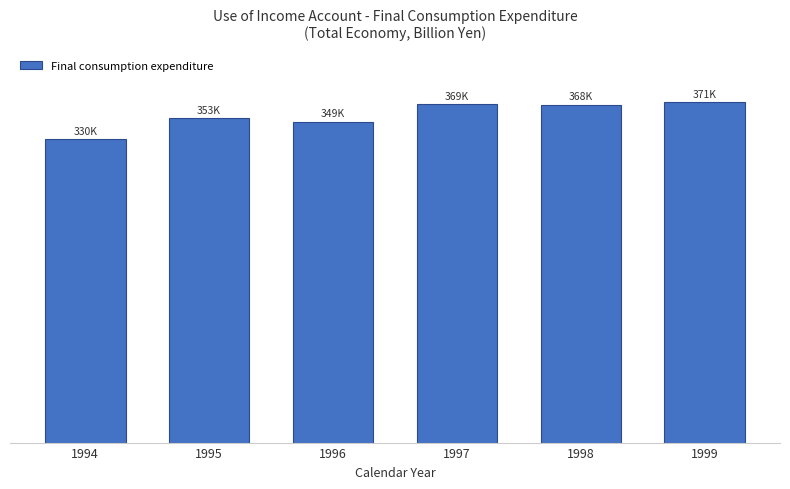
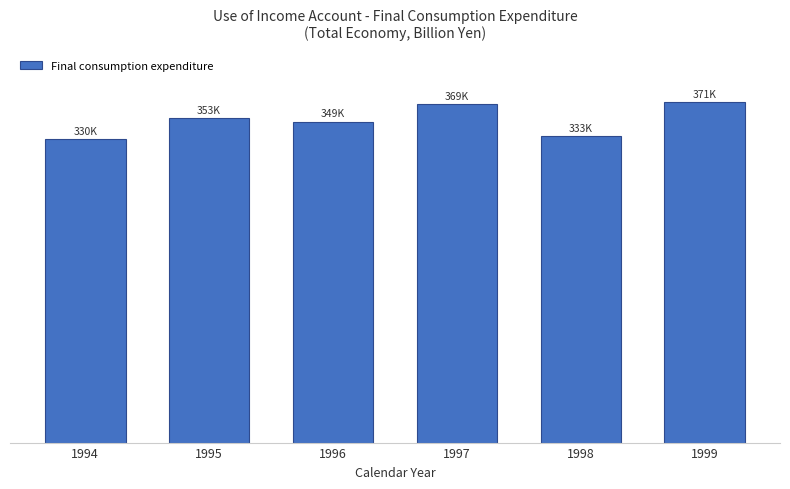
  {
    "1994": "330K",
    "1995": "353K",
    "1996": "349K",
    "1997": "369K",
-   "1998": "368K",
+   "1998": "333K",
    "1999": "371K"
  }
